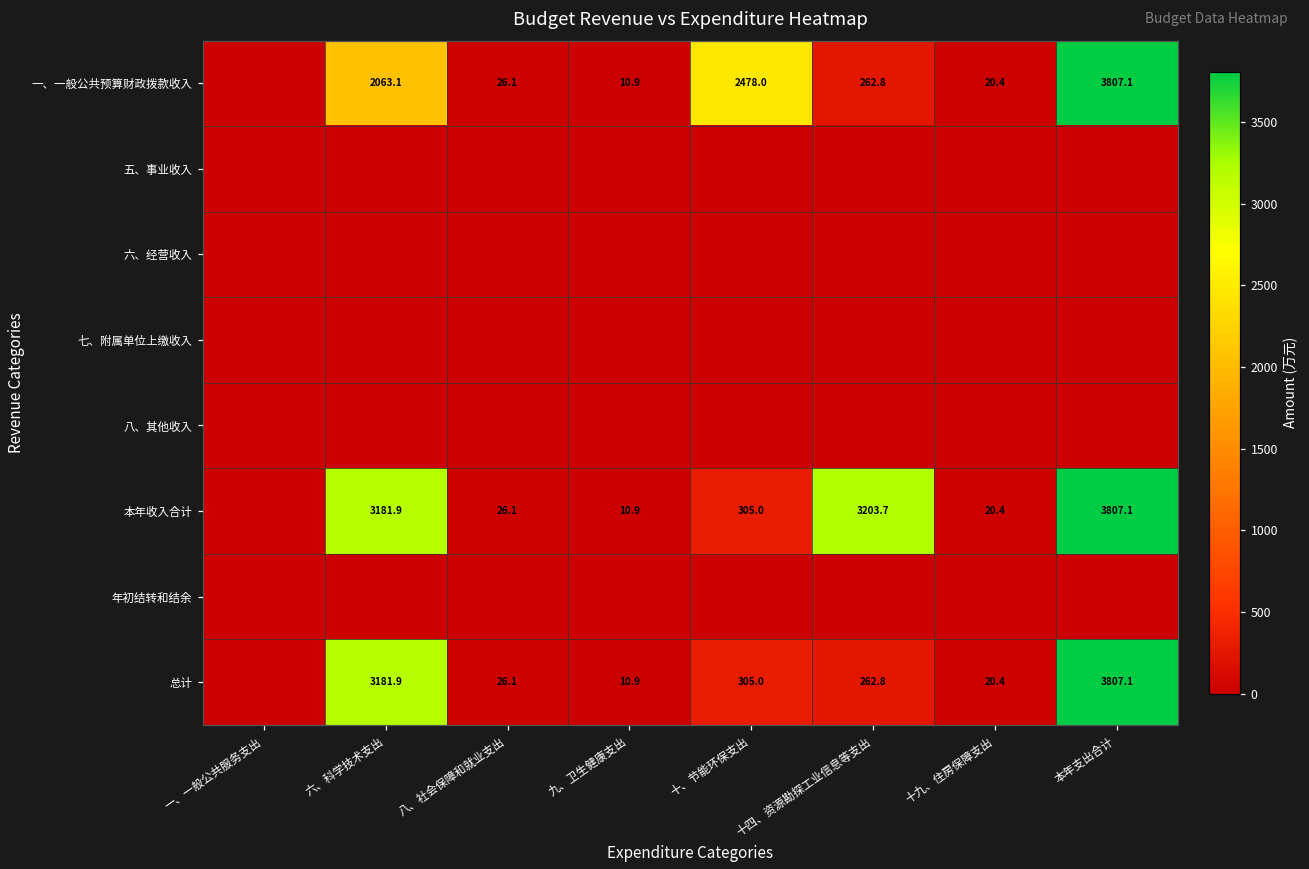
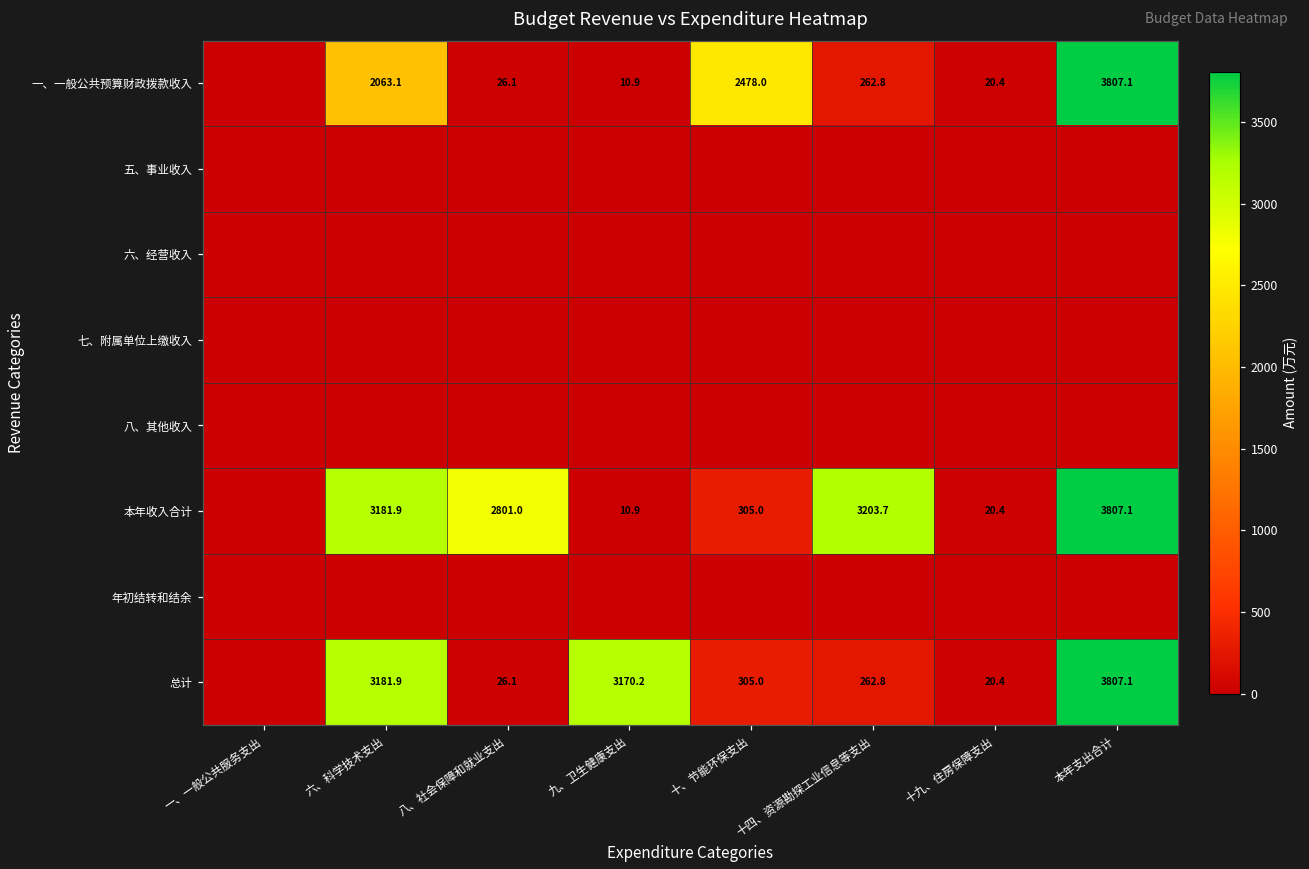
  {
    "一、一般公共预算财政拨款收入": {
      "六、科学技术支出": 2063.1,
      "八、社会保障和就业支出": 26.1,
      "九、卫生健康支出": 10.9,
      "十、节能环保支出": 2478.0,
      "十四、资源勘探工业信息等支出": 262.8,
      "十九、住房保障支出": 20.4,
      "本年支出合计": 3807.1
    },
    "本年收入合计": {
      "六、科学技术支出": 3181.9,
-     "八、社会保障和就业支出": 26.1,
+     "八、社会保障和就业支出": 2801.0,
      "九、卫生健康支出": 10.9,
      "十、节能环保支出": 305.0,
      "十四、资源勘探工业信息等支出": 3203.7,
      "十九、住房保障支出": 20.4,
      "本年支出合计": 3807.1
    },
    "总计": {
      "六、科学技术支出": 3181.9,
      "八、社会保障和就业支出": 26.1,
-     "九、卫生健康支出": 10.9,
+     "九、卫生健康支出": 3170.2,
      "十、节能环保支出": 305.0,
      "十四、资源勘探工业信息等支出": 262.8,
      "十九、住房保障支出": 20.4,
      "本年支出合计": 3807.1
    }
  }
